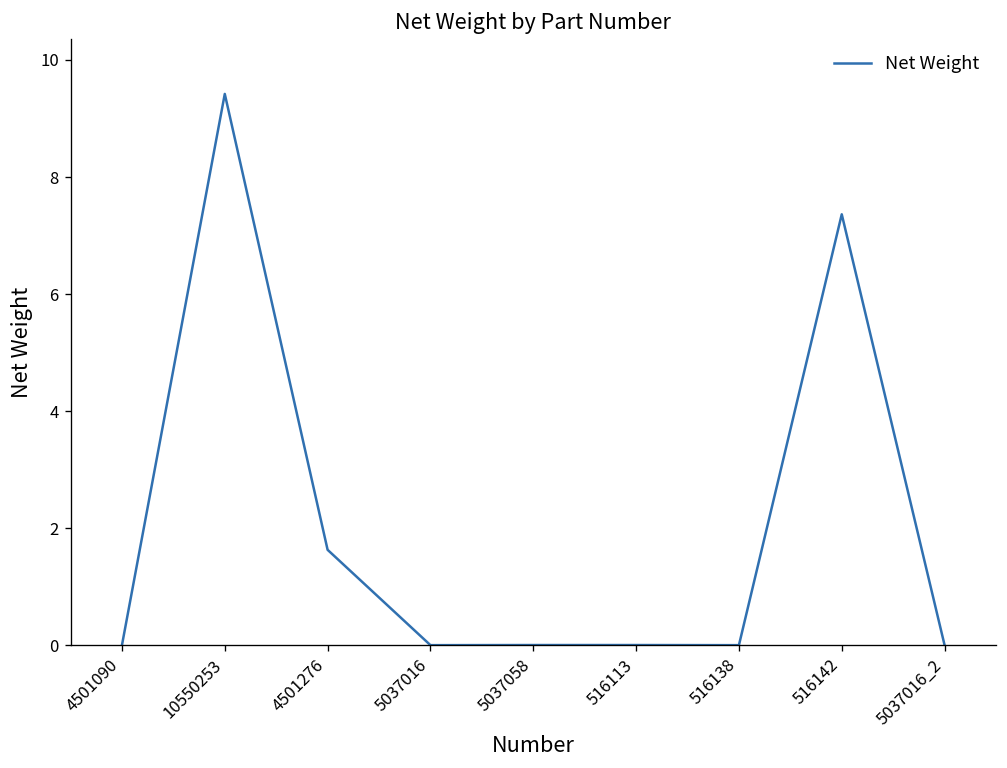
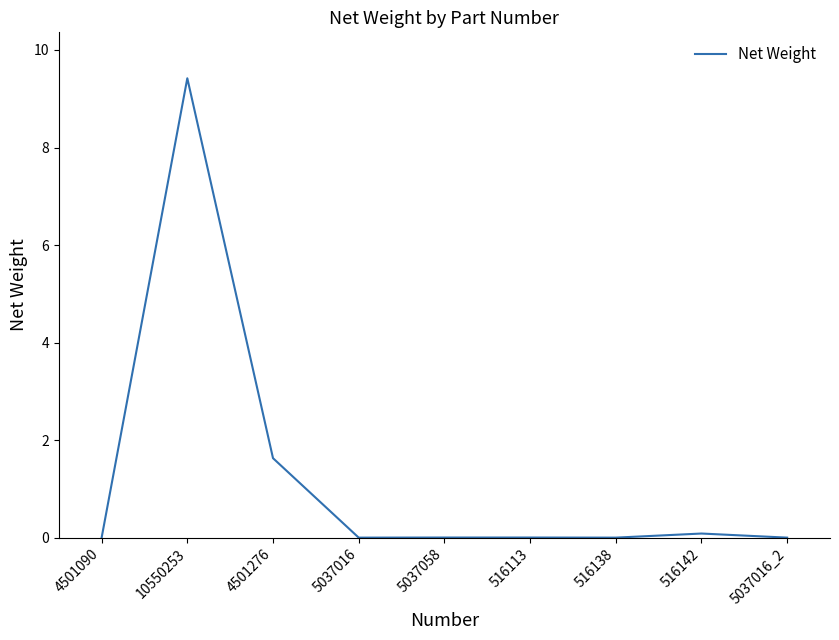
  {
    "4501090": 0.0,
    "10550253": 9.4,
    "4501276": 1.6,
    "5037016": 0.0,
    "5037058": 0.0,
    "516113": 0.0,
    "516138": 0.0,
-   "516142": 7.4,
+   "516142": 0.1,
    "5037016_2": 0.0
  }
